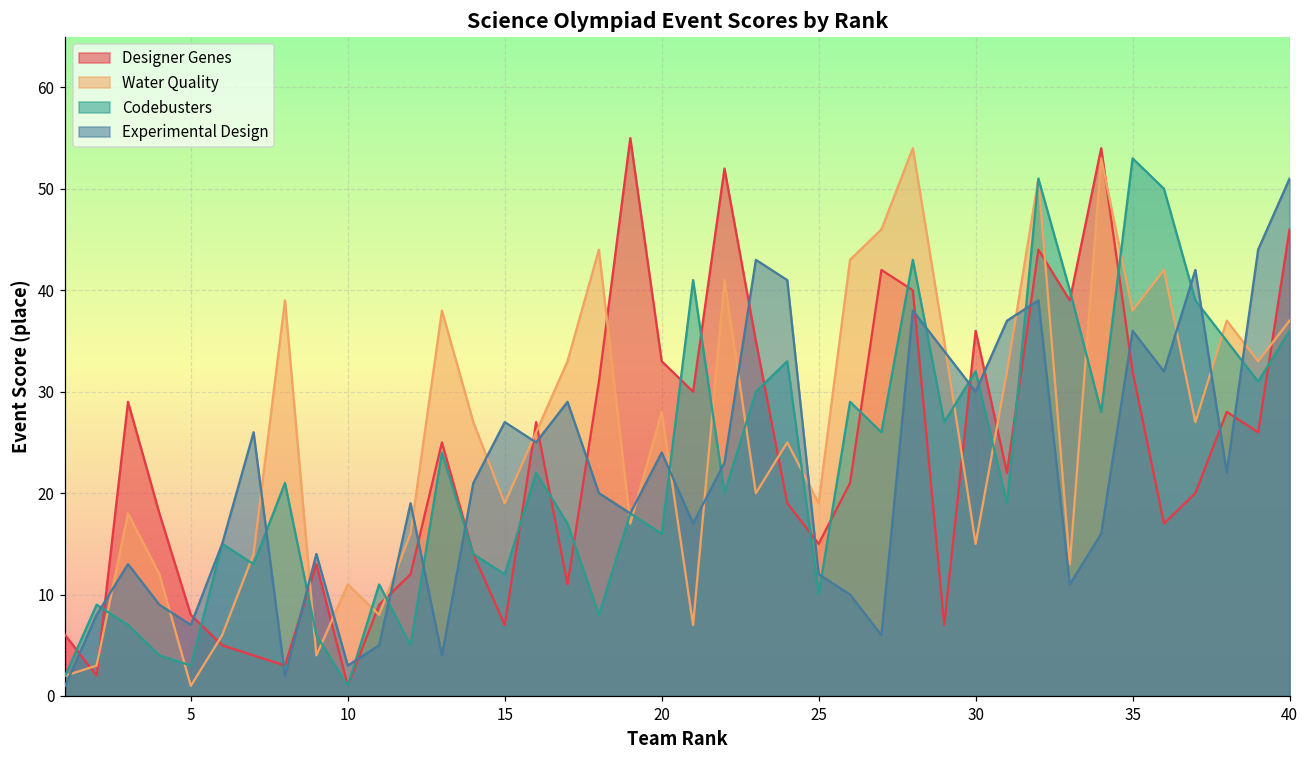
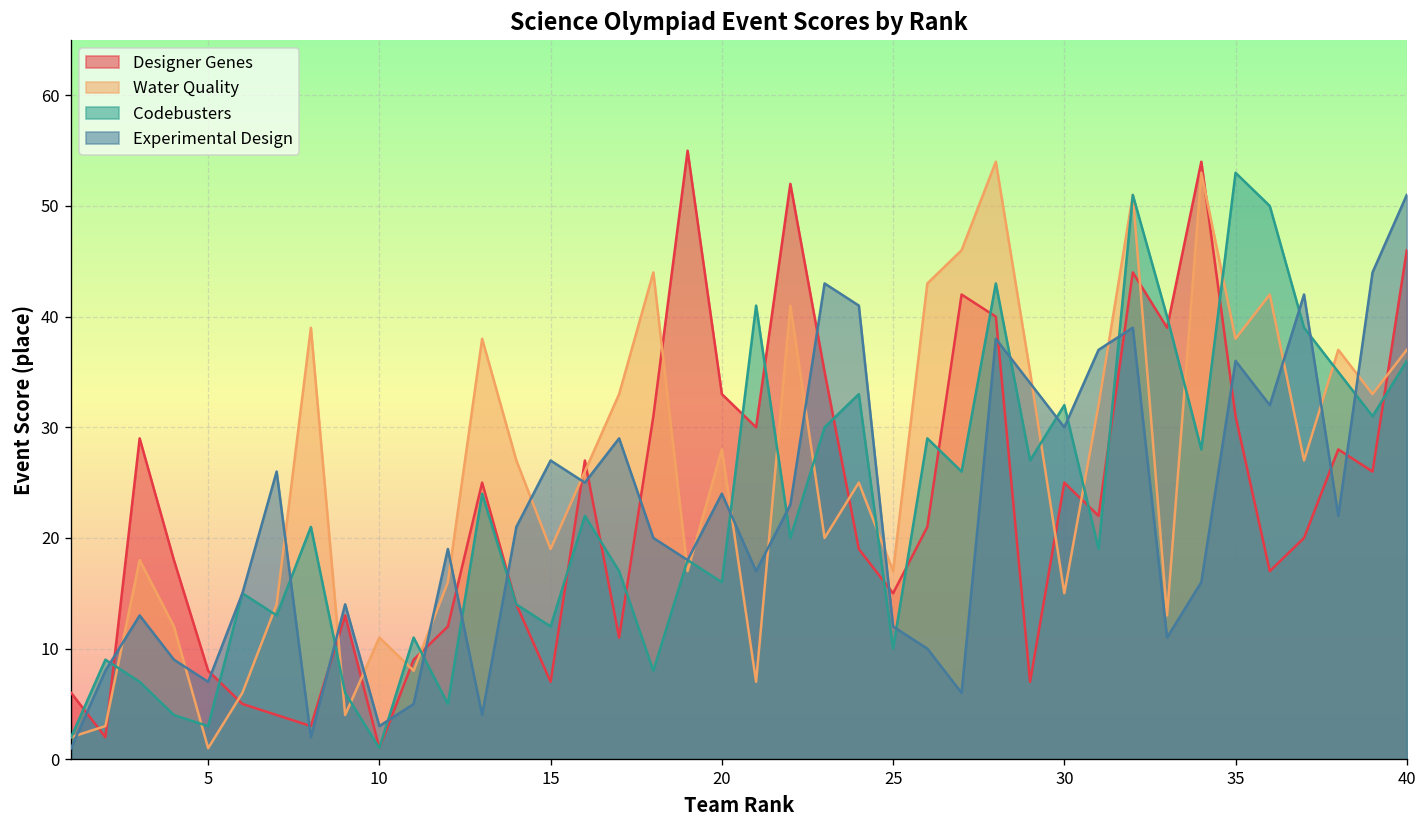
  {
    "Designer Genes": {
      "5": 8,
      "15": 7,
      "20": 33,
      "25": 15,
-     "30": 36,
-     "35": 32,
+     "30": 25,
+     "35": 31,
      "40": 46
    },
    "Water Quality": {
      "5": 1,
      "10": 11,
      "15": 19,
      "20": 28,
-     "25": 19,
+     "25": 17,
      "30": 15,
      "35": 38,
      "40": 37
    }
  }
